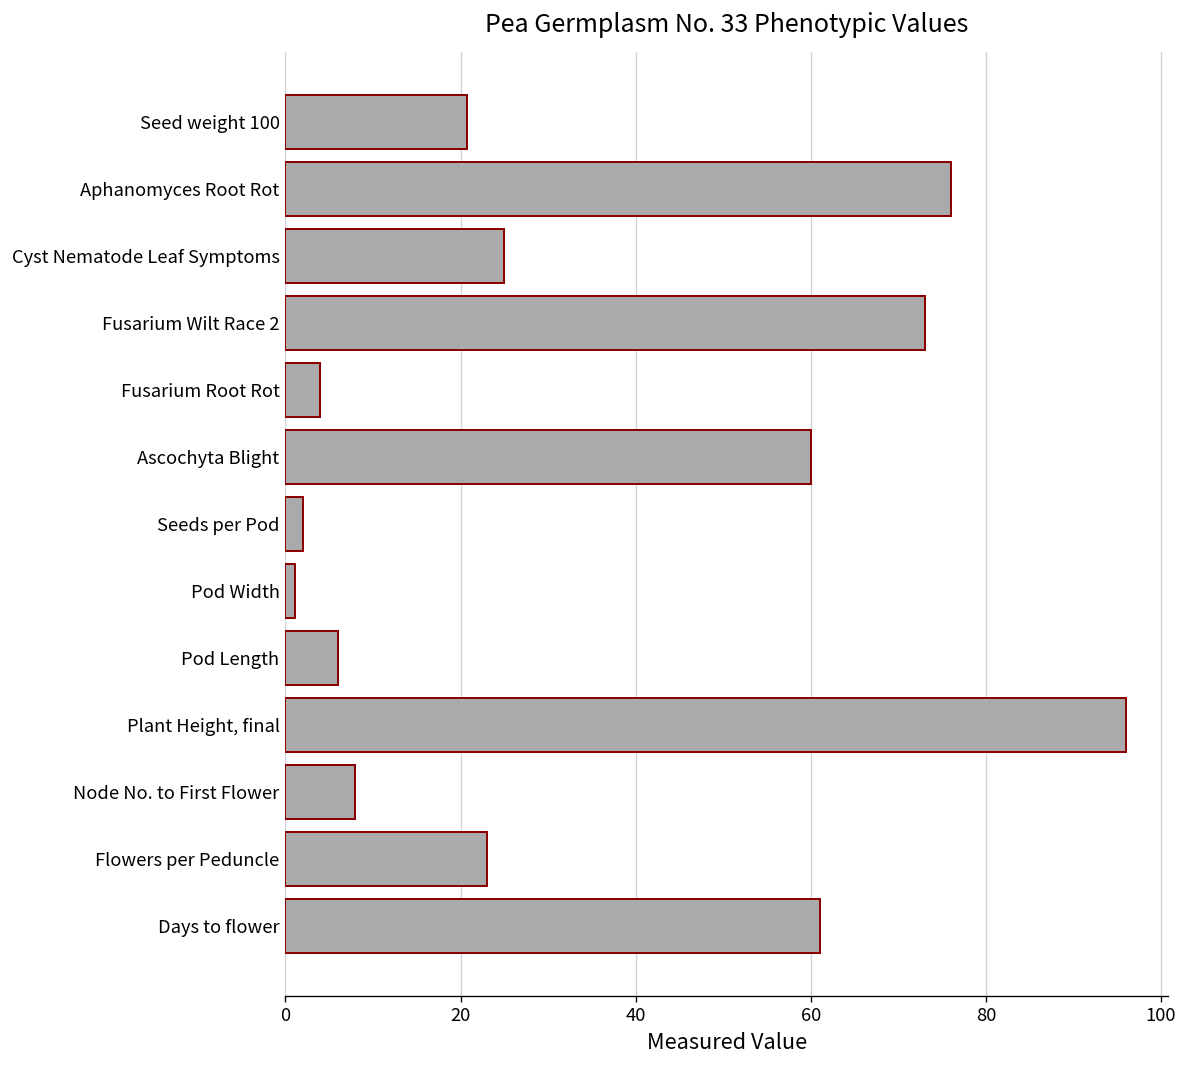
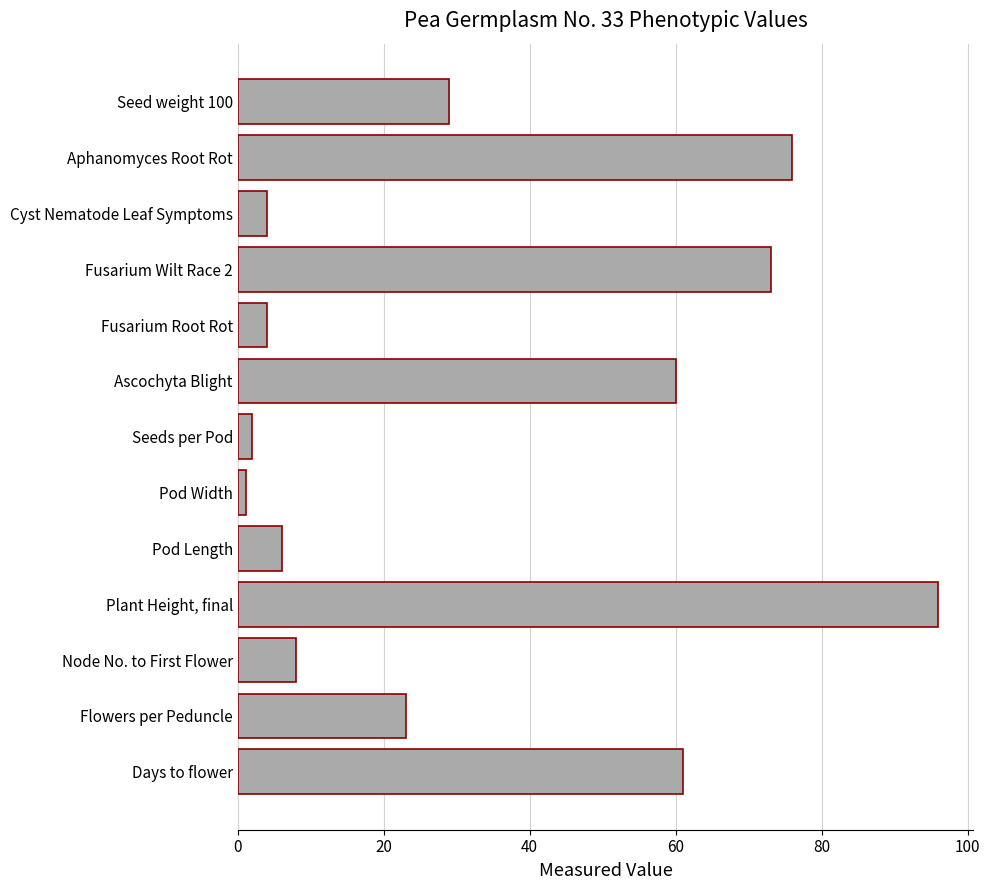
  {
-   "Seed weight 100": 21,
+   "Seed weight 100": 29,
    "Aphanomyces Root Rot": 76,
-   "Cyst Nematode Leaf Symptoms": 25,
+   "Cyst Nematode Leaf Symptoms": 4,
    "Fusarium Wilt Race 2": 73,
    "Fusarium Root Rot": 4,
    "Ascochyta Blight": 60,
    "Seeds per Pod": 2,
    "Pod Width": 1,
    "Pod Length": 6,
    "Plant Height, final": 96,
    "Node No. to First Flower": 8,
    "Flowers per Peduncle": 23,
    "Days to flower": 61
  }
